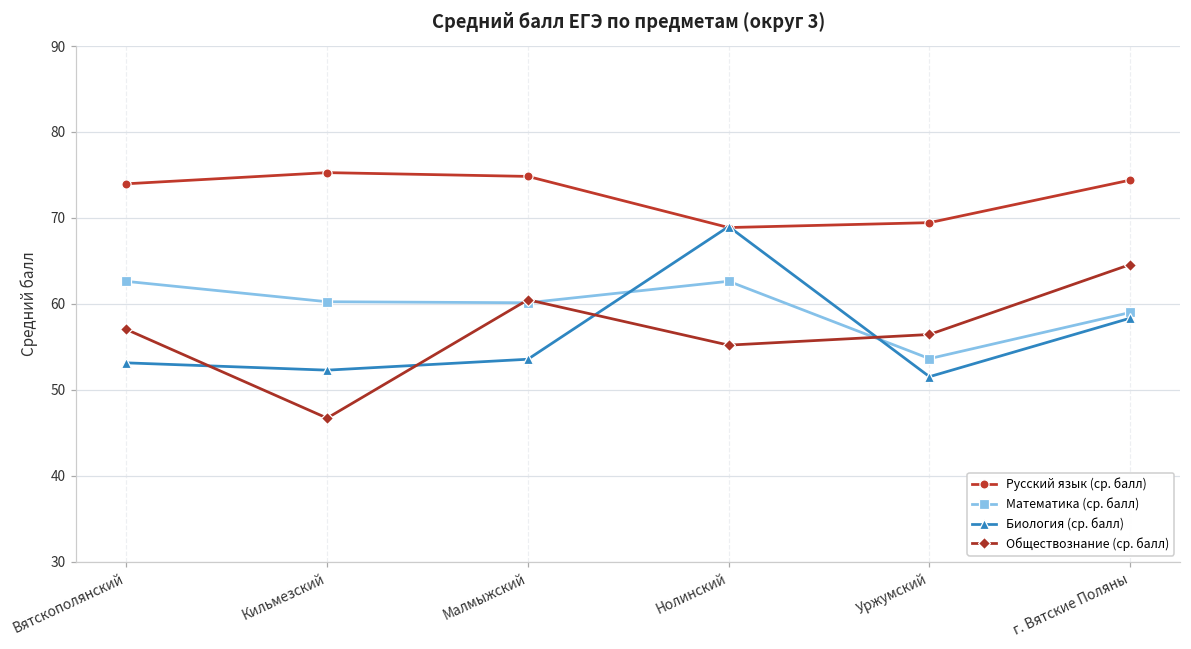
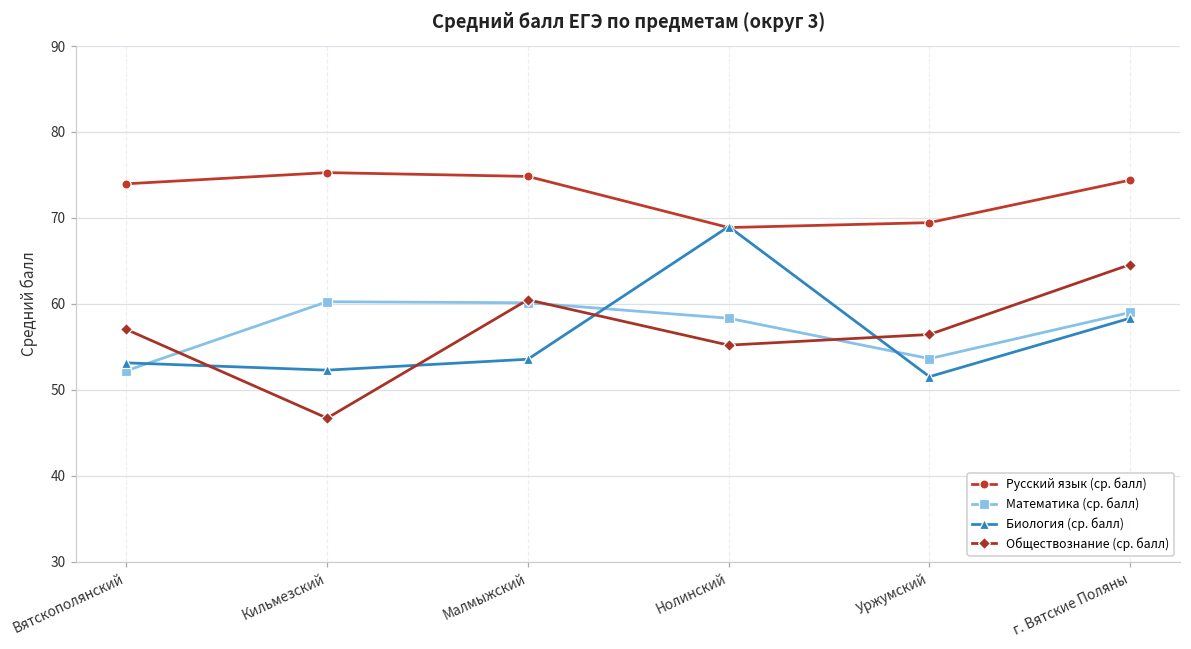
  {
    "Математика (ср. балл)": {
-     "Вятскополянский": 63,
+     "Вятскополянский": 52,
      "Кильмезский": 60,
      "Малмыжский": 60,
-     "Нолинский": 63,
+     "Нолинский": 58,
      "Уржумский": 54,
      "г. Вятские Поляны": 59
    },
    "Биология (ср. балл)": {
      "Вятскополянский": 53,
      "Кильмезский": 52,
      "Малмыжский": 54,
      "Уржумский": 52,
      "г. Вятские Поляны": 58
    }
  }
